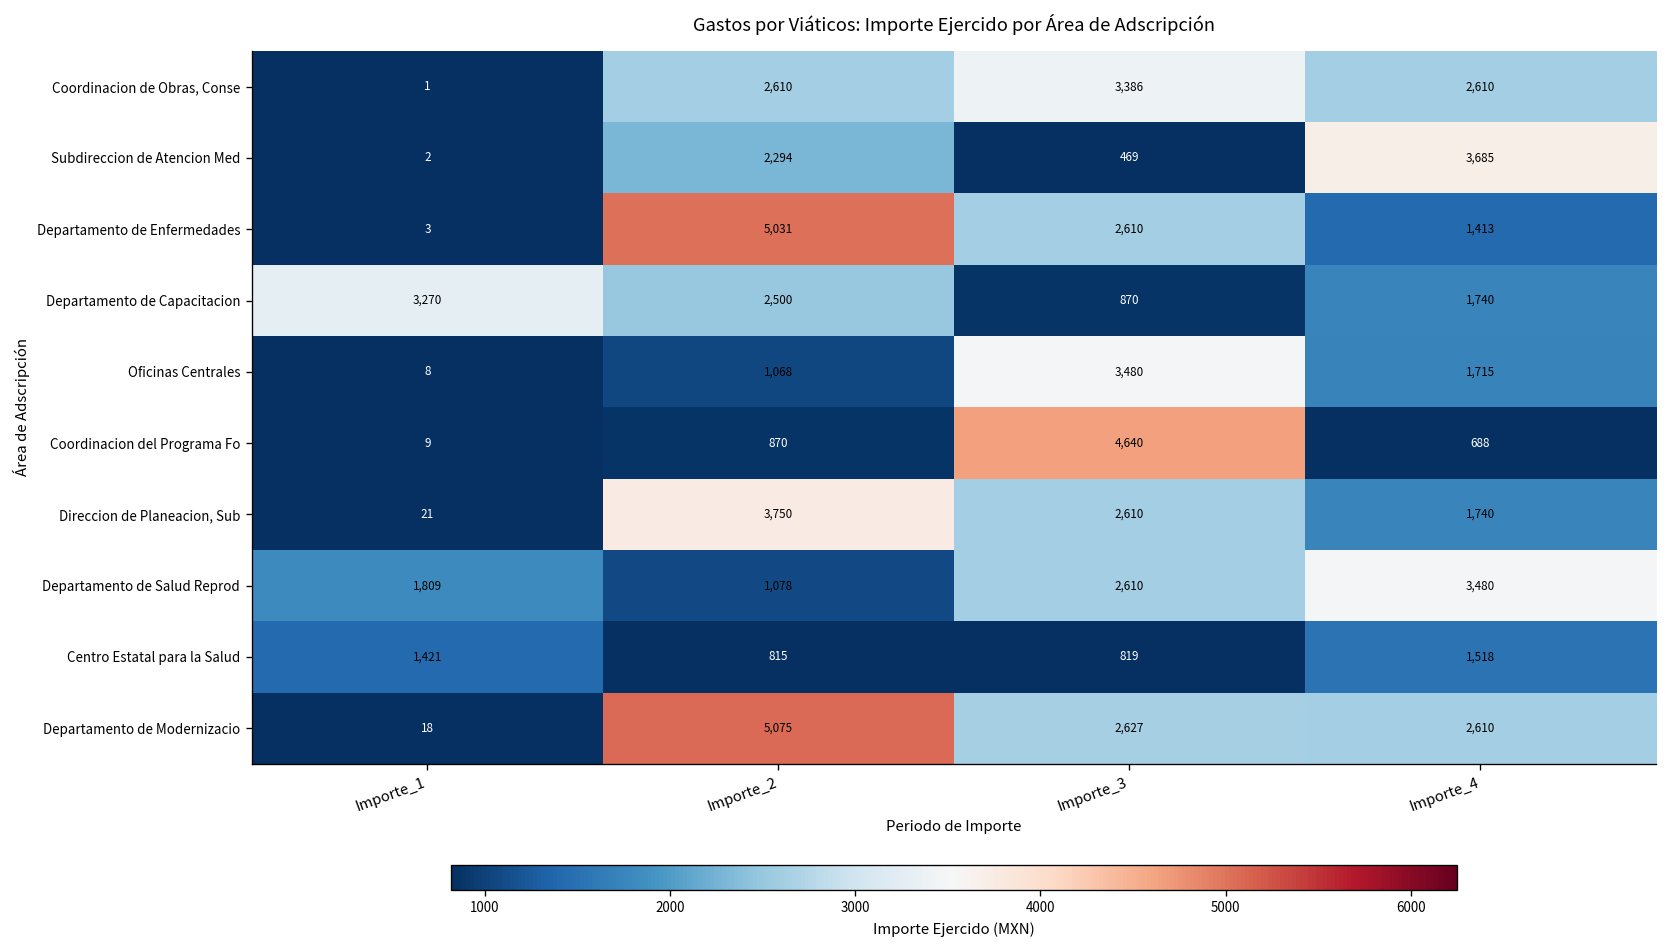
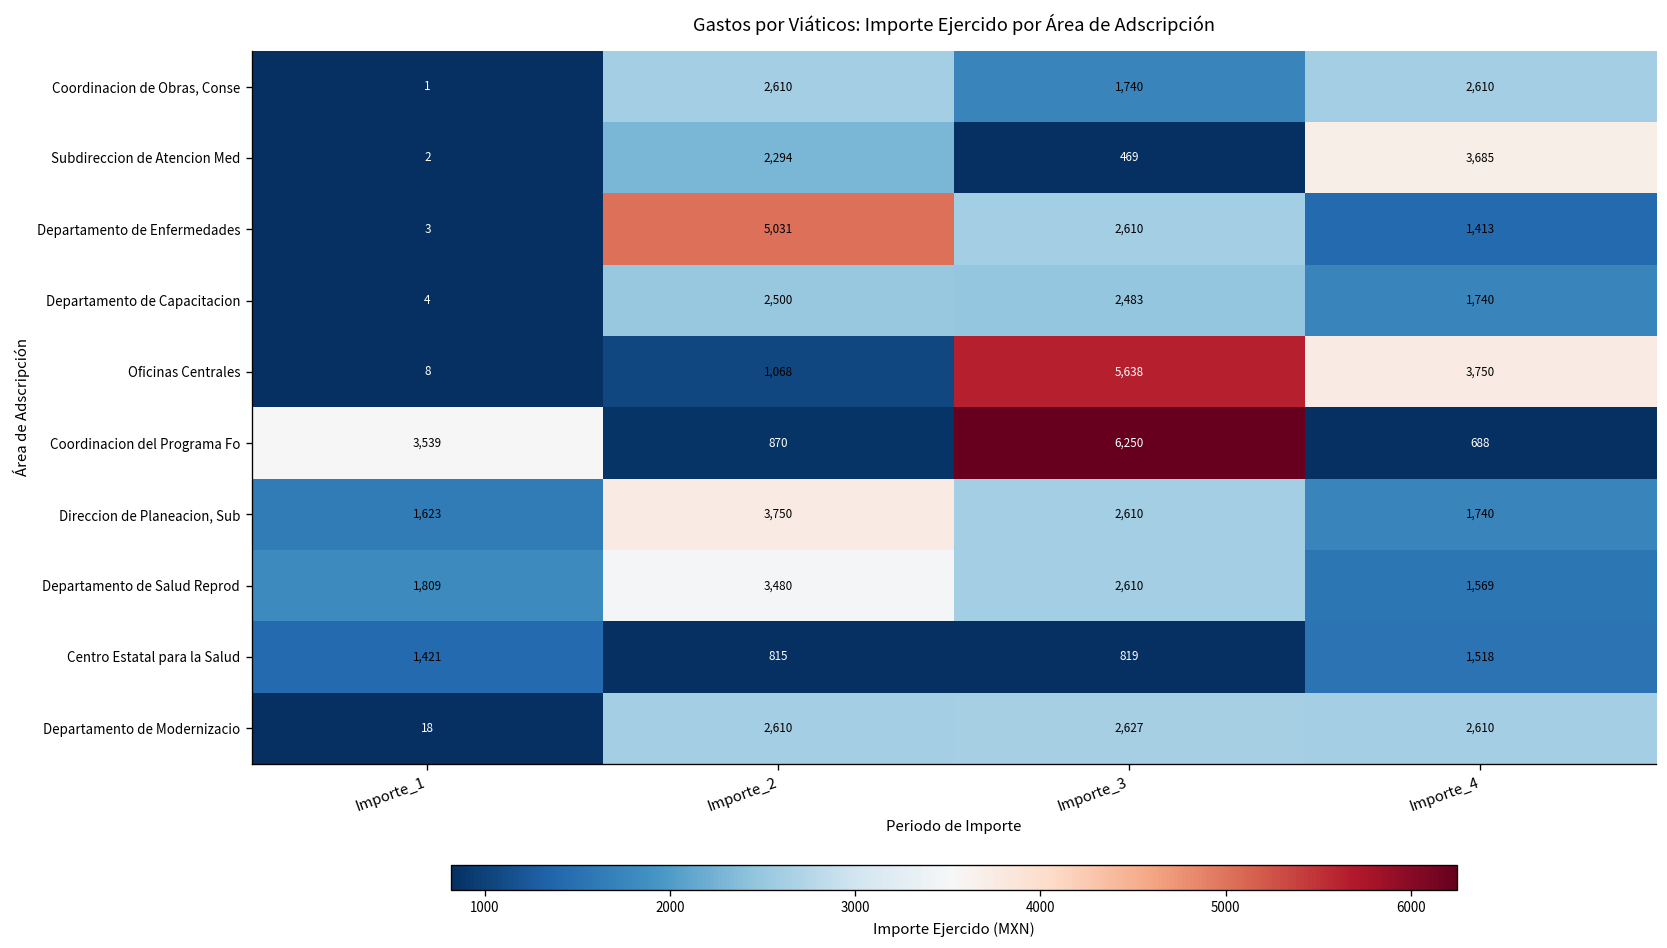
  {
    "Coordinacion de Obras, Conse": {
      "Importe_1": "1",
      "Importe_2": "2,610",
-     "Importe_3": "3,386",
+     "Importe_3": "1,740",
      "Importe_4": "2,610"
    },
    "Subdireccion de Atencion Med": {
      "Importe_1": "2",
      "Importe_2": "2,294",
      "Importe_3": "469",
      "Importe_4": "3,685"
    },
    "Departamento de Enfermedades": {
      "Importe_1": "3",
      "Importe_2": "5,031",
      "Importe_3": "2,610",
      "Importe_4": "1,413"
    },
    "Departamento de Capacitacion": {
-     "Importe_1": "3,270",
+     "Importe_1": "4",
      "Importe_2": "2,500",
-     "Importe_3": "870",
+     "Importe_3": "2,483",
      "Importe_4": "1,740"
    },
    "Oficinas Centrales": {
      "Importe_1": "8",
      "Importe_2": "1,068",
-     "Importe_3": "3,480",
-     "Importe_4": "1,715"
+     "Importe_3": "5,638",
+     "Importe_4": "3,750"
    },
    "Coordinacion del Programa Fo": {
-     "Importe_1": "9",
+     "Importe_1": "3,539",
      "Importe_2": "870",
-     "Importe_3": "4,640",
+     "Importe_3": "6,250",
      "Importe_4": "688"
    },
    "Direccion de Planeacion, Sub": {
-     "Importe_1": "21",
+     "Importe_1": "1,623",
      "Importe_2": "3,750",
      "Importe_3": "2,610",
      "Importe_4": "1,740"
    },
    "Departamento de Salud Reprod": {
      "Importe_1": "1,809",
-     "Importe_2": "1,078",
+     "Importe_2": "3,480",
      "Importe_3": "2,610",
-     "Importe_4": "3,480"
+     "Importe_4": "1,569"
    },
    "Centro Estatal para la Salud": {
      "Importe_1": "1,421",
      "Importe_2": "815",
      "Importe_3": "819",
      "Importe_4": "1,518"
    },
    "Departamento de Modernizacio": {
      "Importe_1": "18",
-     "Importe_2": "5,075",
+     "Importe_2": "2,610",
      "Importe_3": "2,627",
      "Importe_4": "2,610"
    }
  }
